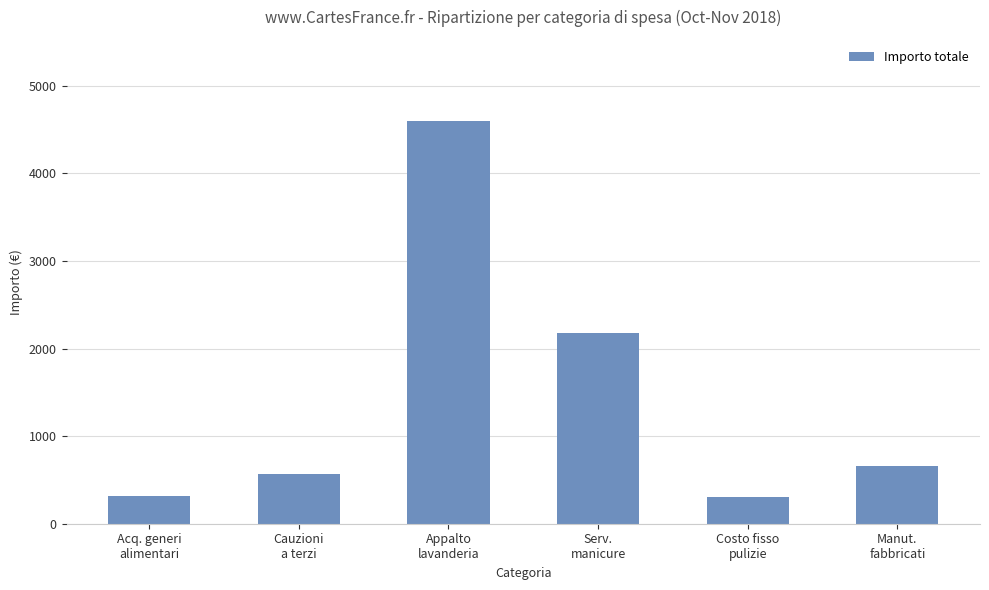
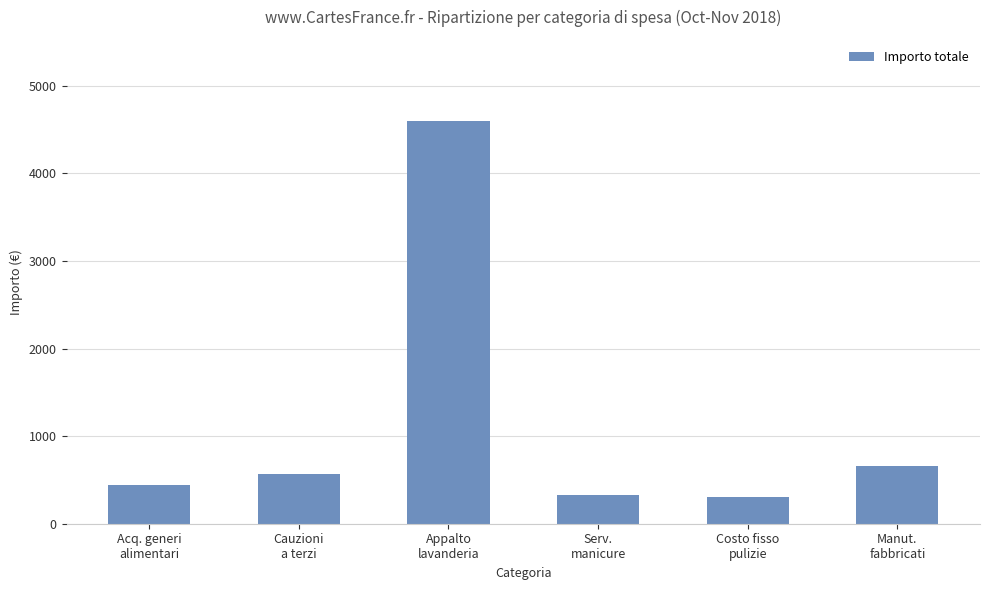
  {
-   "Acq. generi alimentari": 300,
+   "Acq. generi alimentari": 400,
    "Cauzioni a terzi": 600,
    "Appalto lavanderia": 4600,
-   "Serv. manicure": 2200,
+   "Serv. manicure": 300,
    "Costo fisso pulizie": 300,
    "Manut. fabbricati": 700
  }
